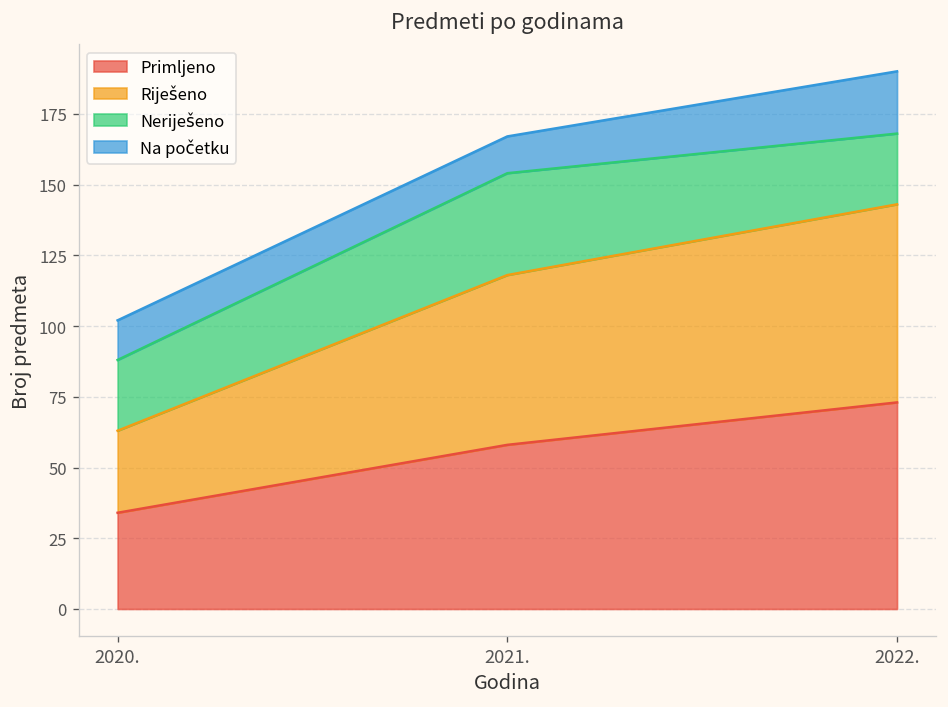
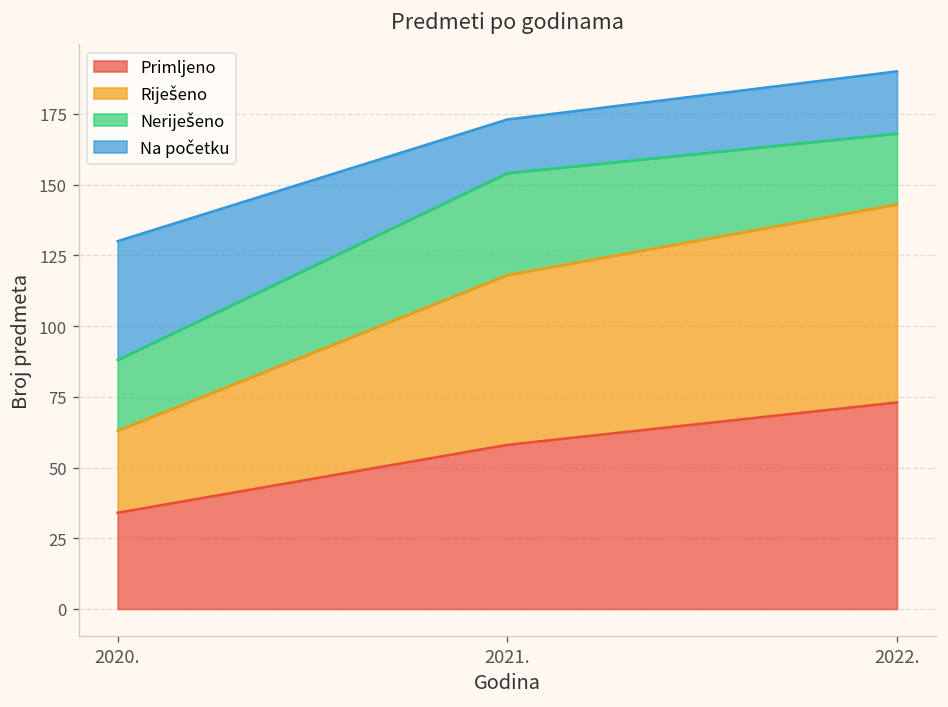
  {
    "Primljeno": {
      "2020.": 34,
      "2021.": 58,
      "2022.": 73
    },
    "Riješeno": {
      "2020.": 29,
      "2021.": 60,
      "2022.": 70
    },
    "Neriješeno": {
      "2020.": 25,
      "2021.": 36,
      "2022.": 25
    },
    "Na početku": {
-     "2020.": 14,
-     "2021.": 13,
+     "2020.": 42,
+     "2021.": 19,
      "2022.": 22
    }
  }
